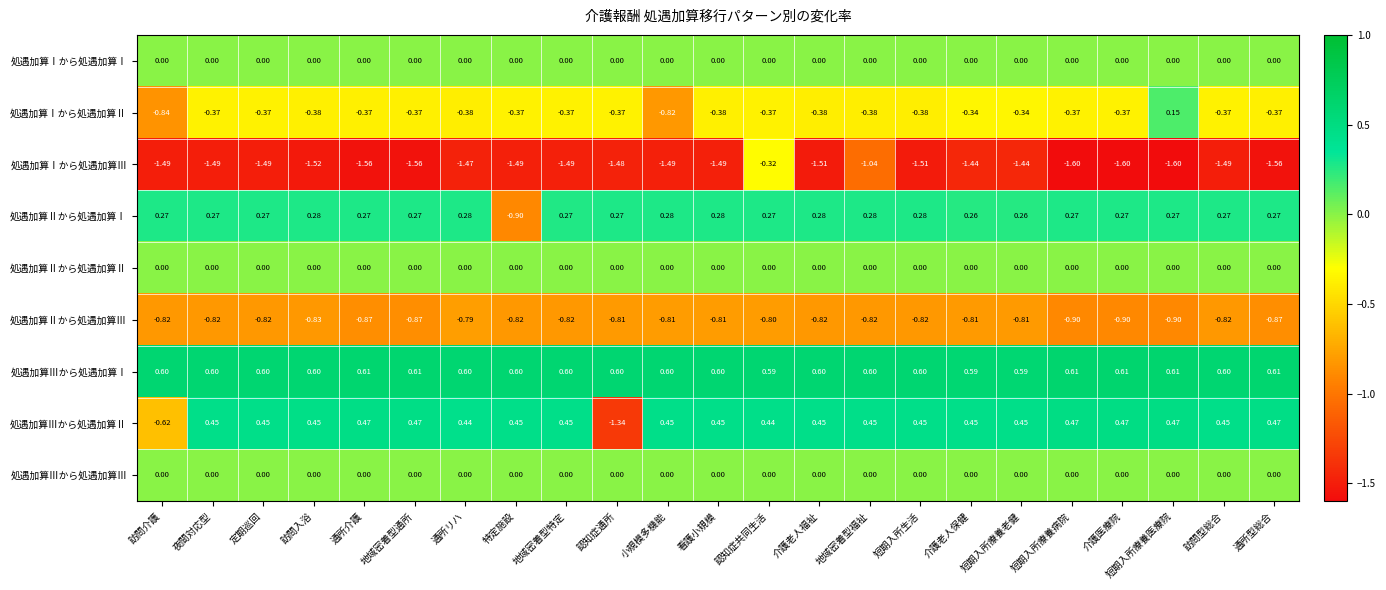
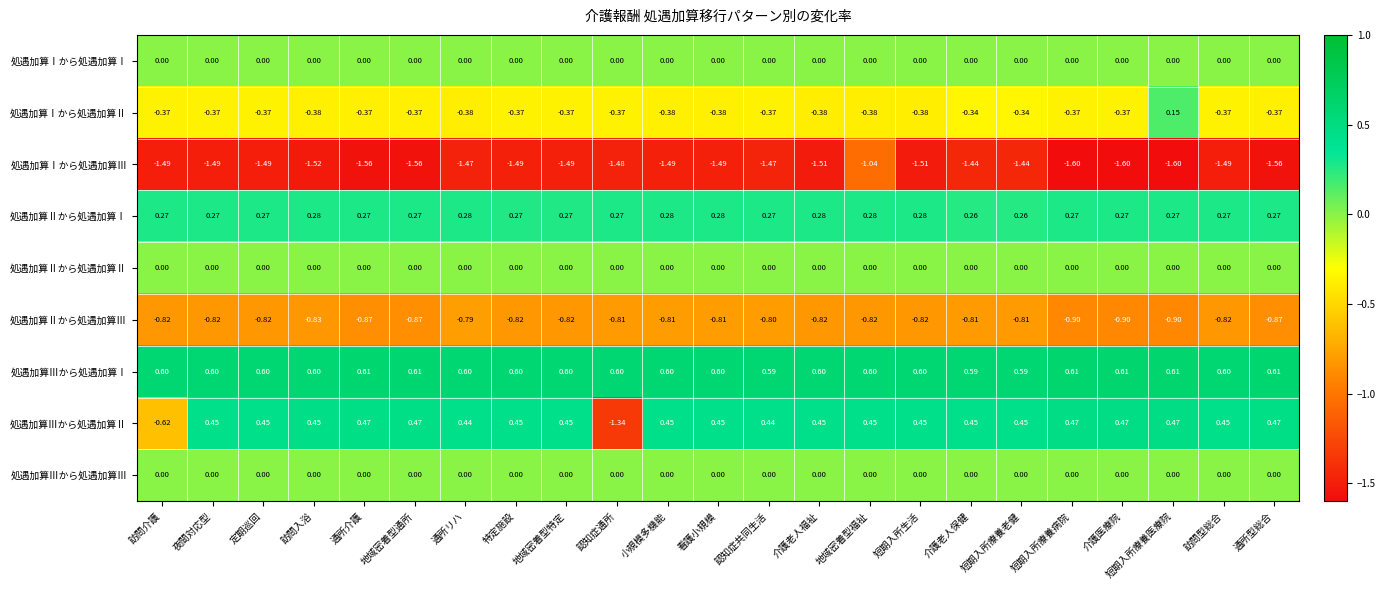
  {
    "処遇加算Ⅰから処遇加算Ⅱ": {
-     "訪問介護": -0.84,
+     "訪問介護": -0.37,
      "夜間対応型": -0.37,
      "定期巡回": -0.37,
      "訪問入浴": -0.38,
      "通所介護": -0.37,
      "地域密着型通所": -0.37,
      "通所リハ": -0.38,
      "特定施設": -0.37,
      "地域密着型特定": -0.37,
      "認知症通所": -0.37,
-     "小規模多機能": -0.82,
+     "小規模多機能": -0.38,
      "看護小規模": -0.38,
      "認知症共同生活": -0.37,
      "介護老人福祉": -0.38,
      "地域密着型福祉": -0.38,
      "短期入所生活": -0.38,
      "介護老人保健": -0.34,
      "短期入所療養老健": -0.34,
      "短期入所療養病院": -0.37,
      "介護医療院": -0.37,
      "短期入所療養医療院": 0.15,
      "訪問型総合": -0.37,
      "通所型総合": -0.37
    },
    "処遇加算Ⅰから処遇加算Ⅲ": {
      "訪問介護": -1.49,
      "夜間対応型": -1.49,
      "定期巡回": -1.49,
      "訪問入浴": -1.52,
      "通所介護": -1.56,
      "地域密着型通所": -1.56,
      "通所リハ": -1.47,
      "特定施設": -1.49,
      "地域密着型特定": -1.49,
      "認知症通所": -1.48,
      "小規模多機能": -1.49,
      "看護小規模": -1.49,
-     "認知症共同生活": -0.32,
+     "認知症共同生活": -1.47,
      "介護老人福祉": -1.51,
      "地域密着型福祉": -1.04,
      "短期入所生活": -1.51,
      "介護老人保健": -1.44,
      "短期入所療養老健": -1.44,
      "短期入所療養病院": -1.60,
      "介護医療院": -1.60,
      "短期入所療養医療院": -1.60,
      "訪問型総合": -1.49,
      "通所型総合": -1.56
    },
    "処遇加算Ⅱから処遇加算Ⅰ": {
      "訪問介護": 0.27,
      "夜間対応型": 0.27,
      "定期巡回": 0.27,
      "訪問入浴": 0.28,
      "通所介護": 0.27,
      "地域密着型通所": 0.27,
      "通所リハ": 0.28,
-     "特定施設": -0.90,
+     "特定施設": 0.27,
      "地域密着型特定": 0.27,
      "認知症通所": 0.27,
      "小規模多機能": 0.28,
      "看護小規模": 0.28,
      "認知症共同生活": 0.27,
      "介護老人福祉": 0.28,
      "地域密着型福祉": 0.28,
      "短期入所生活": 0.28,
      "介護老人保健": 0.26,
      "短期入所療養老健": 0.26,
      "短期入所療養病院": 0.27,
      "介護医療院": 0.27,
      "短期入所療養医療院": 0.27,
      "訪問型総合": 0.27,
      "通所型総合": 0.27
    }
  }
